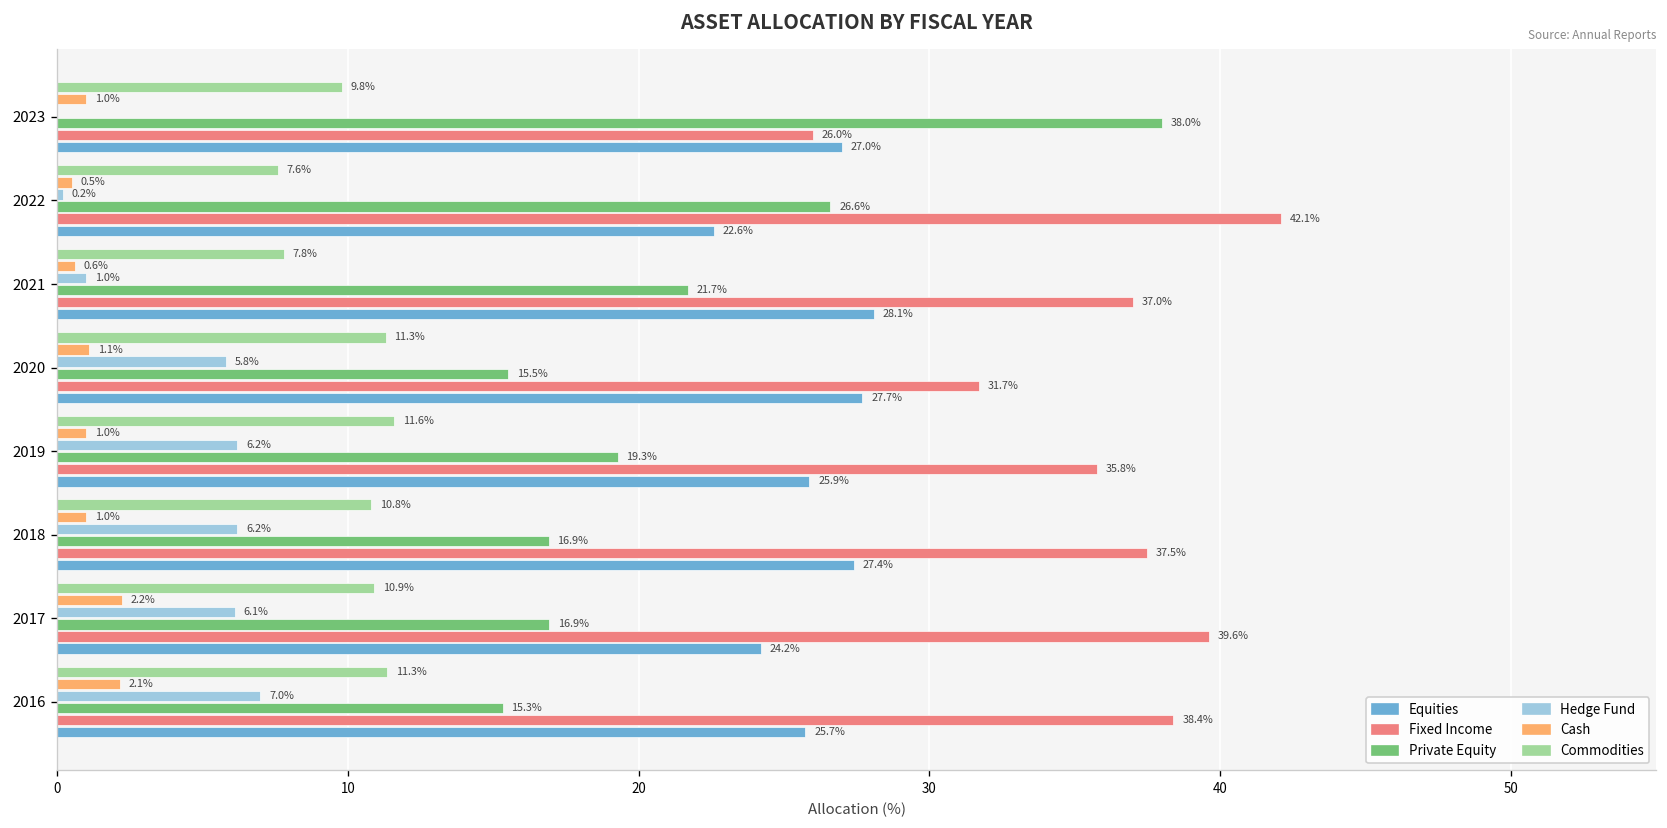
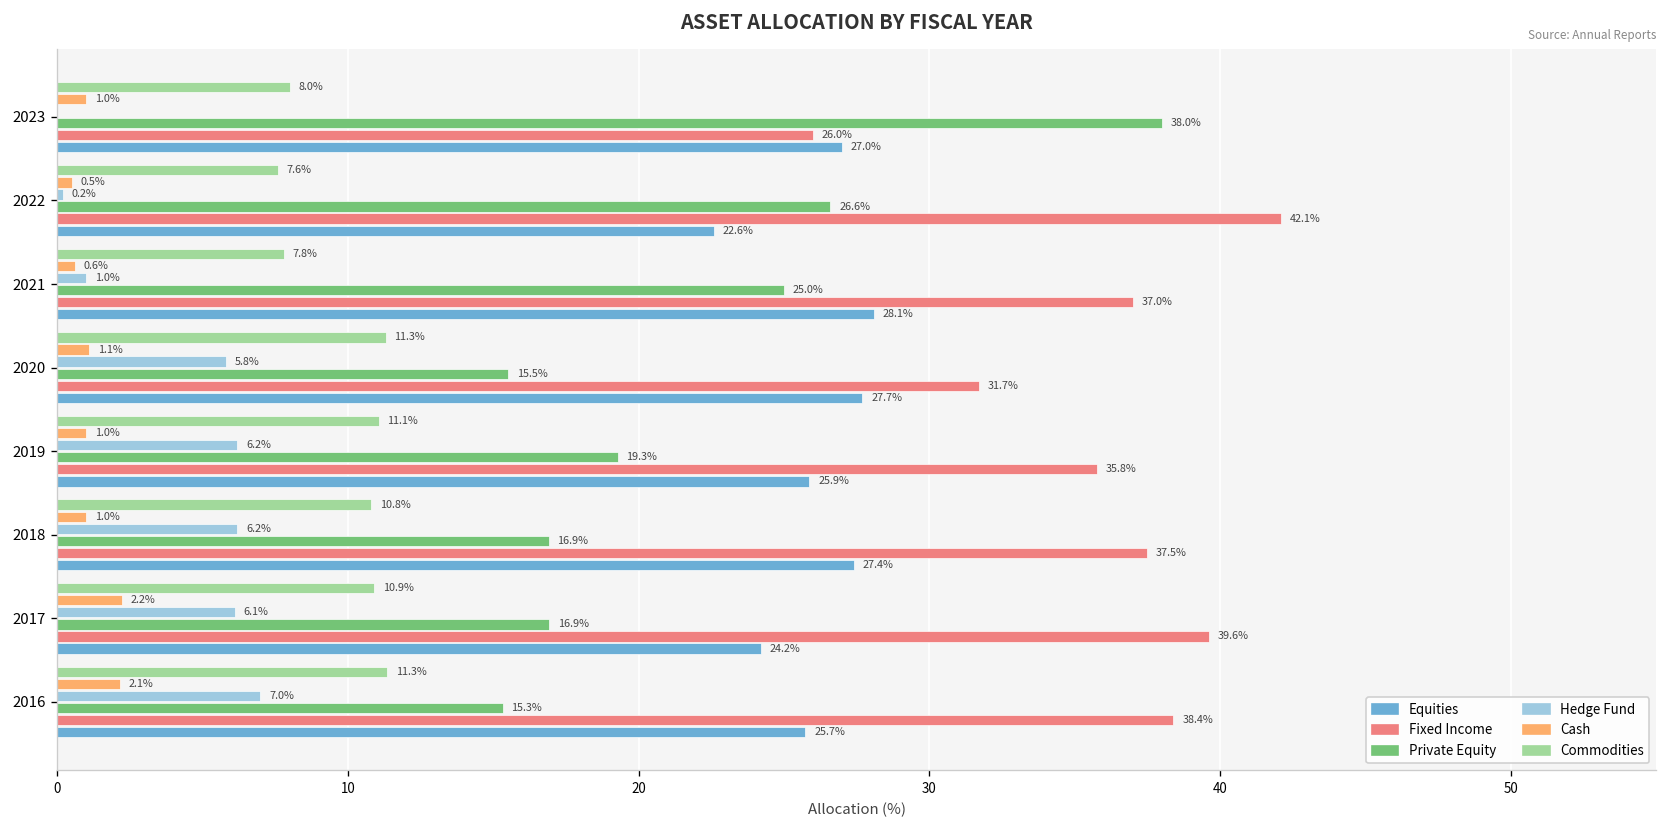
  {
    "Private Equity": {
      "2023": "38.0%",
      "2022": "26.6%",
-     "2021": "21.7%",
+     "2021": "25.0%",
      "2020": "15.5%",
      "2019": "19.3%",
      "2018": "16.9%",
      "2017": "16.9%",
      "2016": "15.3%"
    },
    "Commodities": {
-     "2023": "9.8%",
+     "2023": "8.0%",
      "2022": "7.6%",
      "2021": "7.8%",
      "2020": "11.3%",
-     "2019": "11.6%",
+     "2019": "11.1%",
      "2018": "10.8%",
      "2017": "10.9%",
      "2016": "11.3%"
    }
  }
